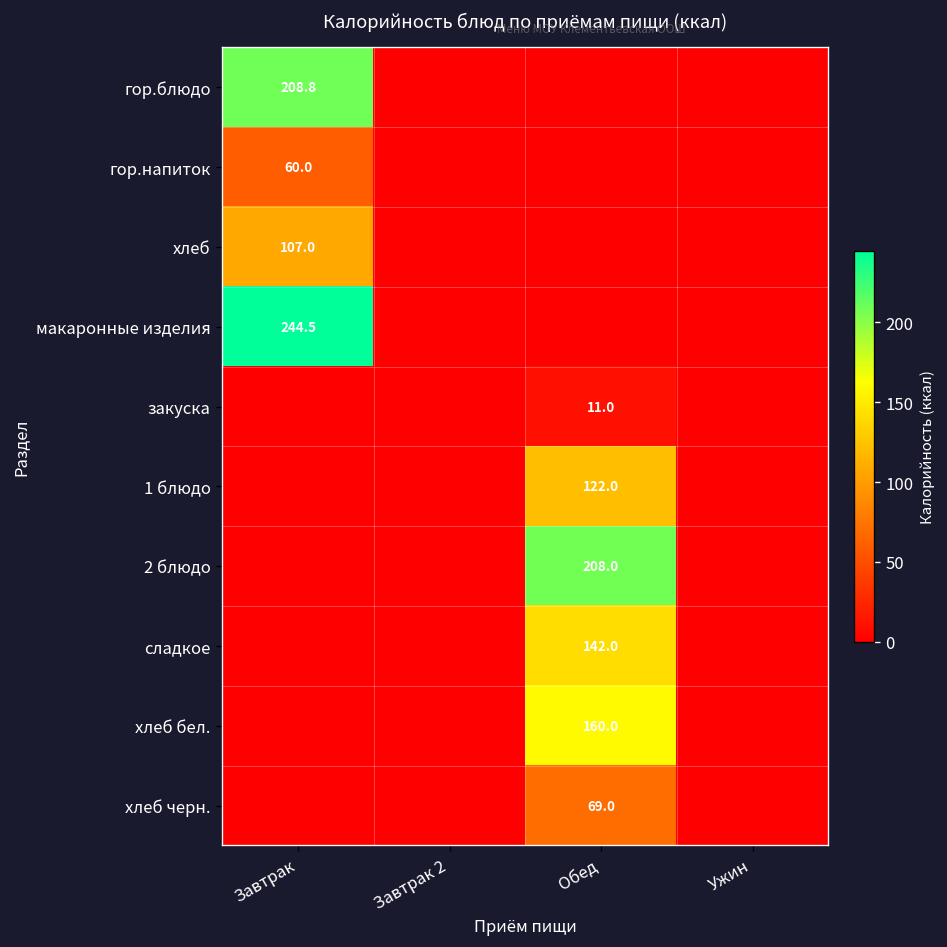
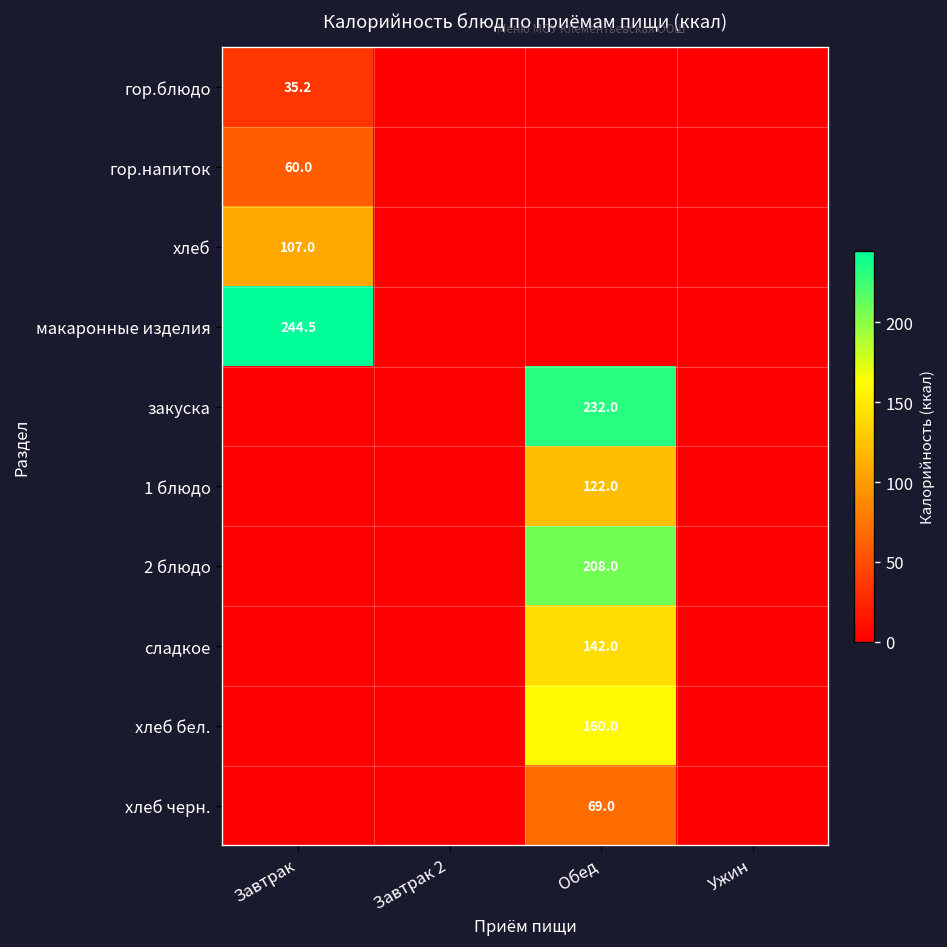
  {
    "гор.блюдо": {
-     "Завтрак": 208.8
+     "Завтрак": 35.2
    },
    "гор.напиток": {
      "Завтрак": 60.0
    },
    "хлеб": {
      "Завтрак": 107.0
    },
    "макаронные изделия": {
      "Завтрак": 244.5
    },
    "закуска": {
-     "Обед": 11.0
+     "Обед": 232.0
    },
    "1 блюдо": {
      "Обед": 122.0
    },
    "2 блюдо": {
      "Обед": 208.0
    },
    "сладкое": {
      "Обед": 142.0
    },
    "хлеб бел.": {
      "Обед": 160.0
    },
    "хлеб черн.": {
      "Обед": 69.0
    }
  }
